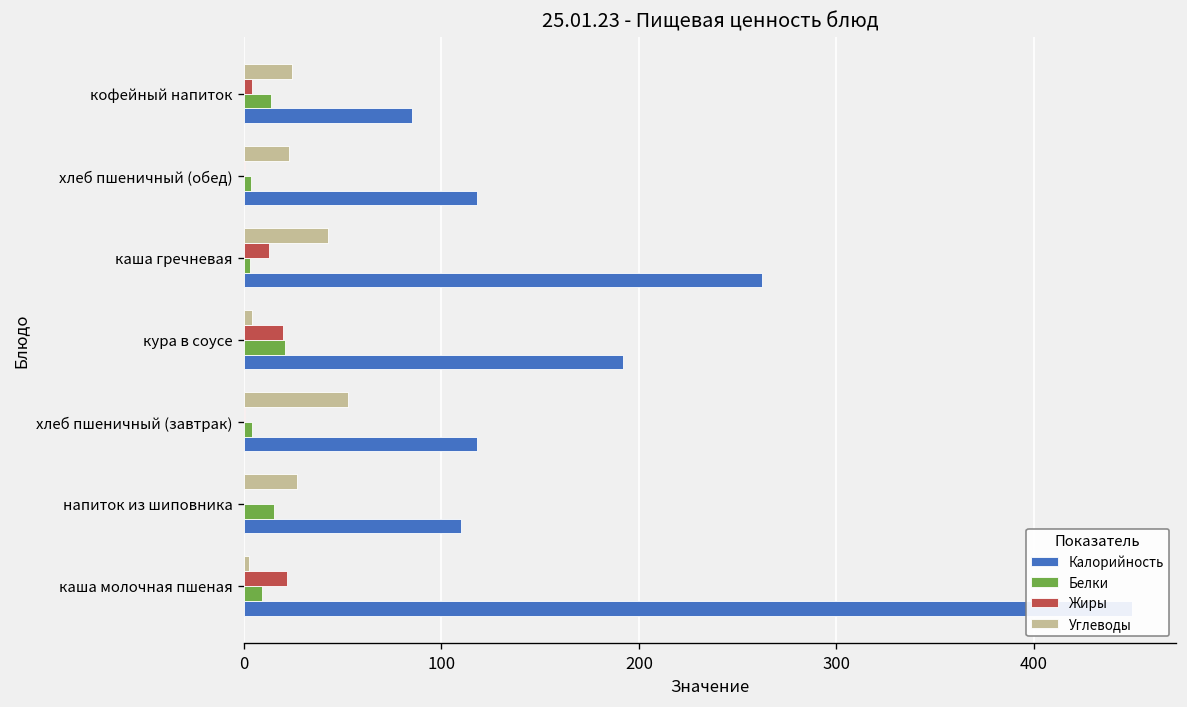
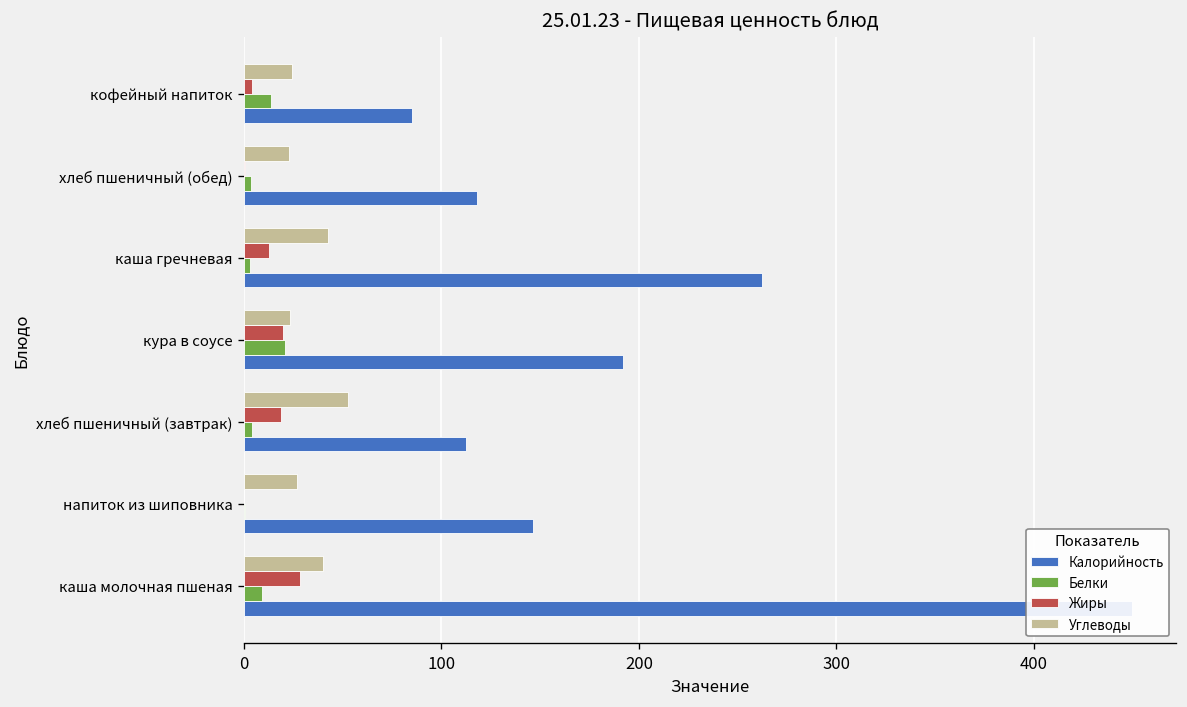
  {
    "Калорийность": {
      "кофейный напиток": 85,
      "хлеб пшеничный (обед)": 118,
      "каша гречневая": 263,
      "кура в соусе": 192,
-     "хлеб пшеничный (завтрак)": 118,
-     "напиток из шиповника": 110
+     "хлеб пшеничный (завтрак)": 112,
+     "напиток из шиповника": 146
    },
    "Белки": {
      "кофейный напиток": 14,
      "хлеб пшеничный (обед)": 4,
      "каша гречневая": 3,
      "кура в соусе": 21,
      "хлеб пшеничный (завтрак)": 4,
-     "напиток из шиповника": 15,
+     "напиток из шиповника": 1,
      "каша молочная пшеная": 9
    },
    "Жиры": {
      "кофейный напиток": 4,
      "каша гречневая": 13,
      "кура в соусе": 20,
-     "хлеб пшеничный (завтрак)": 0,
+     "хлеб пшеничный (завтрак)": 19,
      "напиток из шиповника": 0,
-     "каша молочная пшеная": 22
+     "каша молочная пшеная": 28
    },
    "Углеводы": {
      "кофейный напиток": 25,
      "хлеб пшеничный (обед)": 23,
      "каша гречневая": 43,
-     "кура в соусе": 4,
+     "кура в соусе": 24,
      "хлеб пшеничный (завтрак)": 53,
      "напиток из шиповника": 27,
-     "каша молочная пшеная": 3
+     "каша молочная пшеная": 40
    }
  }
